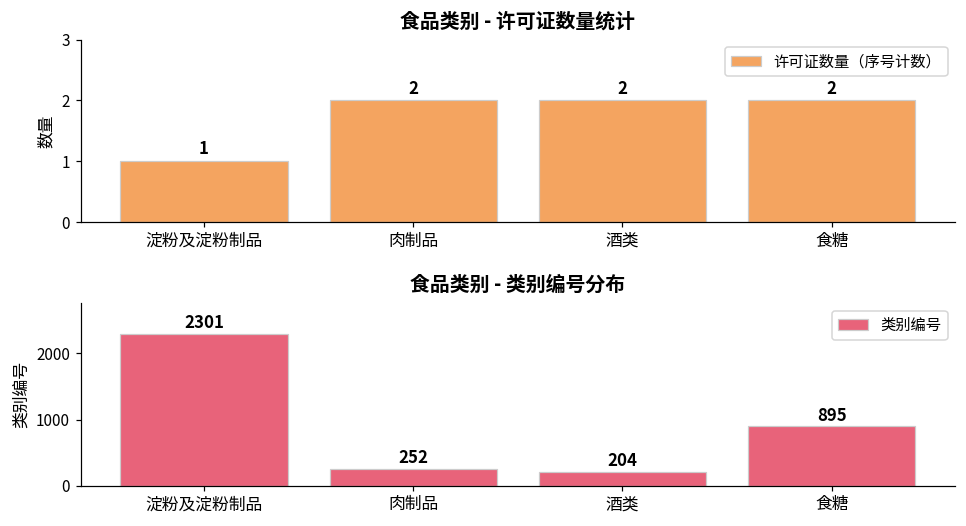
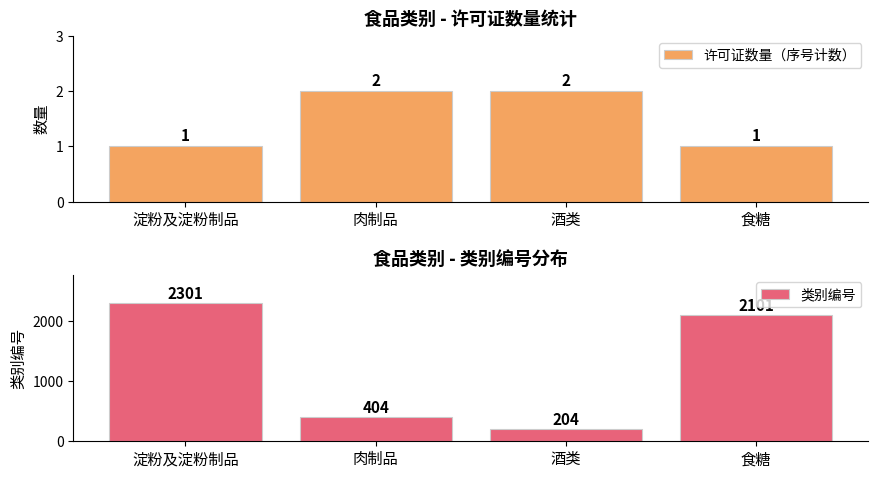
  {
    "食品类别 - 许可证数量统计": {
      "淀粉及淀粉制品": 1,
      "肉制品": 2,
      "酒类": 2,
-     "食糖": 2
+     "食糖": 1
    },
    "食品类别 - 类别编号分布": {
      "淀粉及淀粉制品": 2301,
-     "肉制品": 252,
+     "肉制品": 404,
      "酒类": 204,
-     "食糖": 900
+     "食糖": 2100
    }
  }
